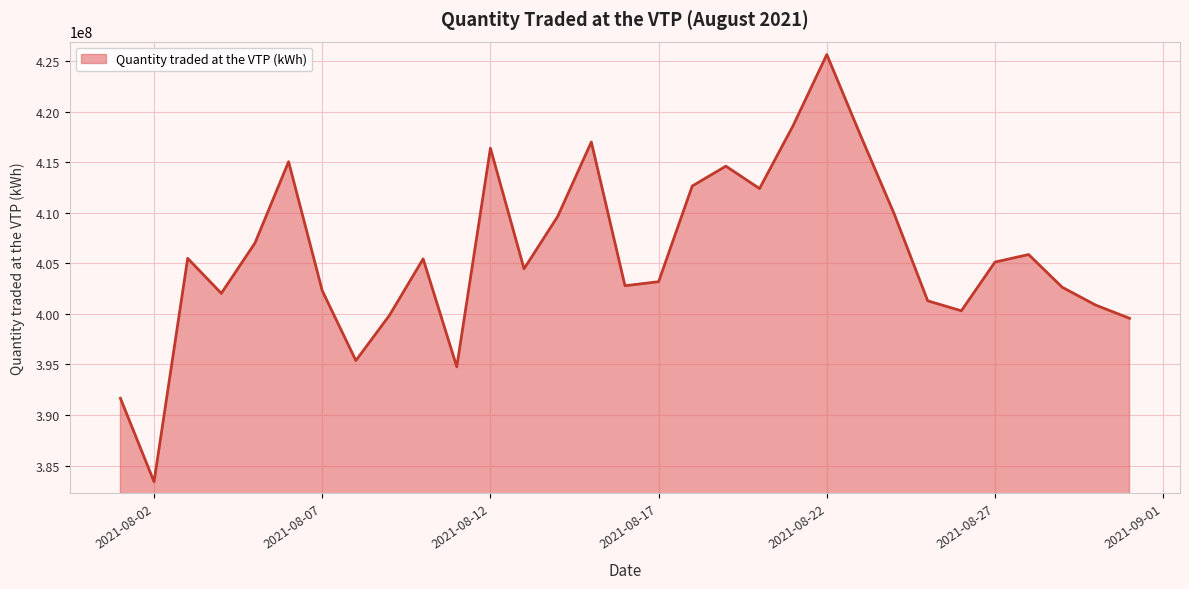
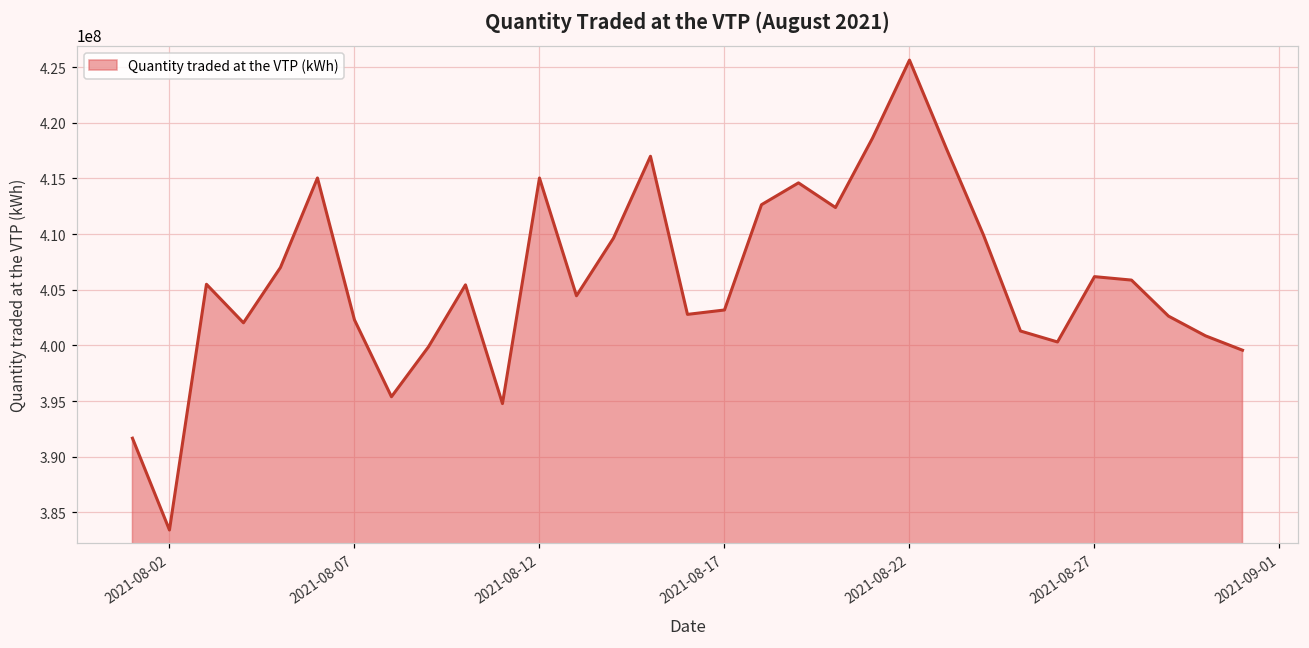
  {
    "2021-08-02": 383400000,
    "2021-08-07": 402300000,
-   "2021-08-12": 416400000,
+   "2021-08-12": 415000000,
    "2021-08-17": 403200000,
    "2021-08-22": 425600000,
-   "2021-08-27": 405100000
+   "2021-08-27": 406200000
  }
